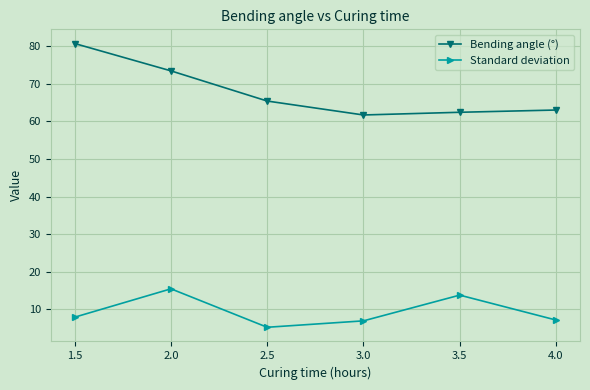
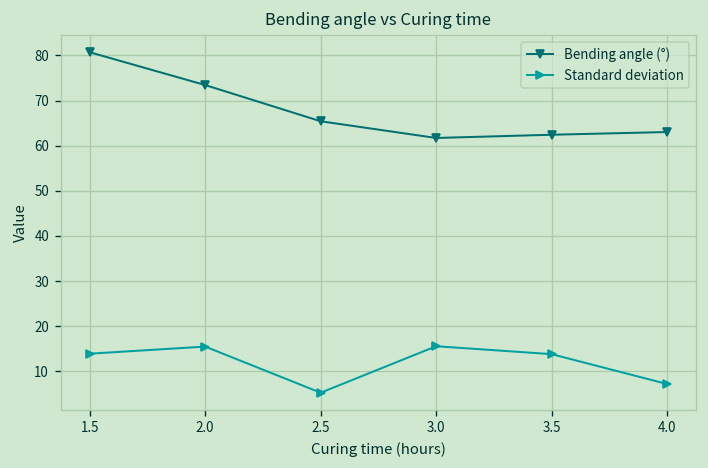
  {
    "Bending angle (°)": {
      "1.5": 81,
      "2.0": 73,
      "2.5": 65,
      "3.0": 62,
      "3.5": 62,
      "4.0": 63
    },
    "Standard deviation": {
-     "1.5": 8,
+     "1.5": 14,
      "2.0": 15,
      "2.5": 5,
-     "3.0": 7,
+     "3.0": 16,
      "3.5": 14,
      "4.0": 7
    }
  }
